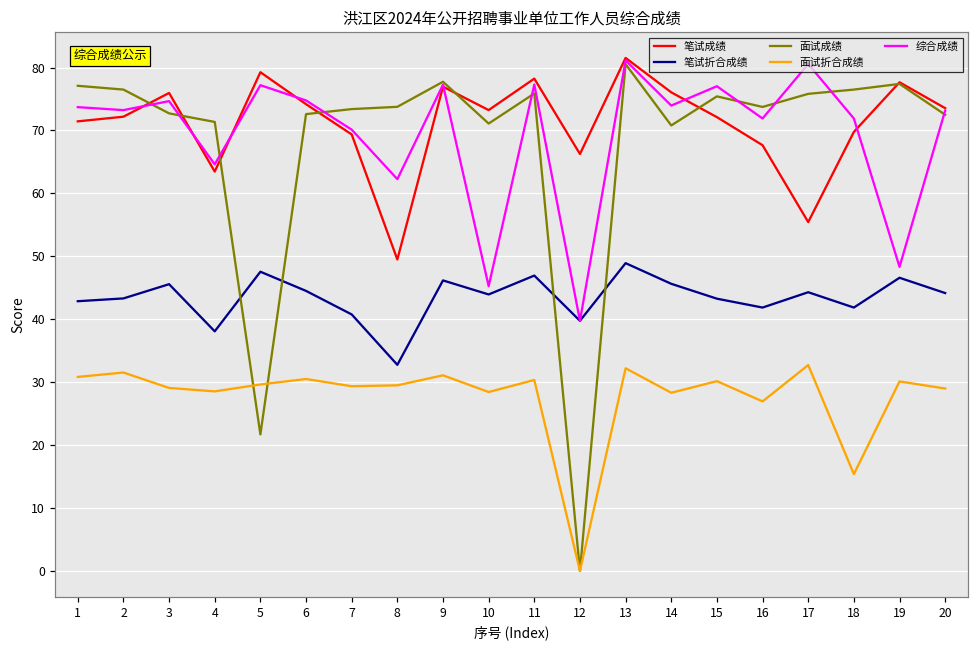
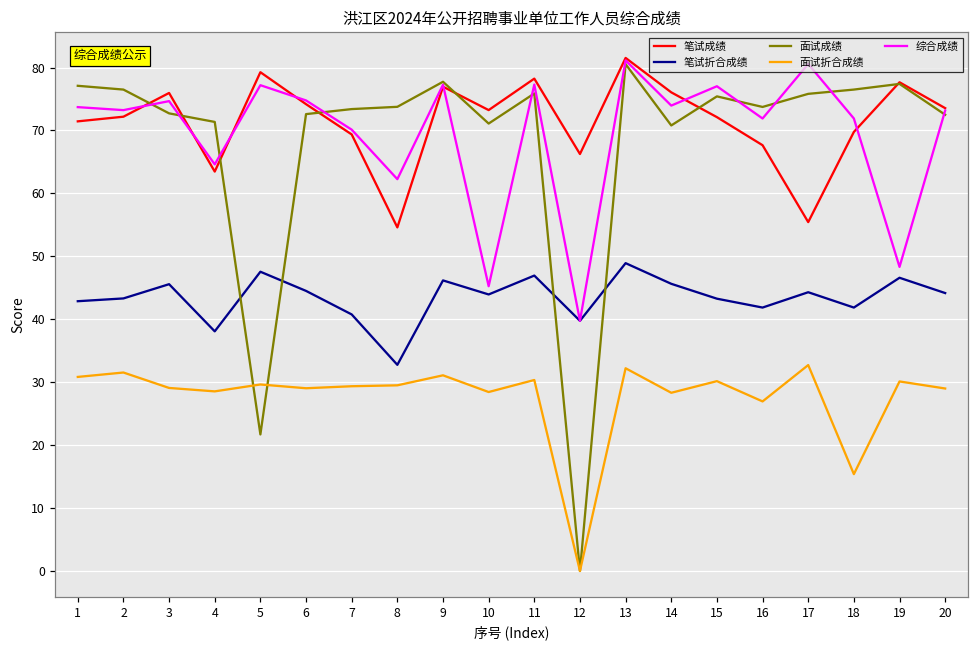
  {
    "笔试成绩": {
      "1": 71,
      "2": 72,
      "3": 76,
      "4": 63,
      "5": 79,
      "6": 74,
      "7": 69,
-     "8": 50,
+     "8": 55,
      "10": 73,
      "11": 78,
      "12": 66,
      "14": 76,
      "15": 72,
      "16": 68,
      "17": 55,
      "18": 70
    },
    "笔试折合成绩": {
      "1": 43,
      "2": 43,
      "3": 46,
      "4": 38,
      "5": 48,
      "6": 45,
      "7": 41,
      "8": 33,
      "9": 46,
      "10": 44,
      "11": 47,
      "13": 49,
      "14": 46,
      "15": 43,
      "16": 42,
      "17": 44,
      "18": 42,
      "19": 47,
      "20": 44
    },
    "面试成绩": {
      "1": 77,
      "2": 77,
      "3": 73,
      "4": 71,
      "5": 22,
      "6": 73,
      "7": 73,
      "8": 74,
      "9": 78,
      "10": 71,
      "11": 76,
      "13": 81,
      "14": 71,
      "15": 75,
      "16": 74,
      "17": 76,
      "18": 77,
      "20": 73
    },
    "面试折合成绩": {
      "1": 31,
      "2": 32,
      "3": 29,
      "4": 29,
      "5": 30,
-     "6": 31,
+     "6": 29,
      "7": 29,
      "8": 30,
      "9": 31,
      "10": 28,
      "11": 30,
      "13": 32,
      "14": 28,
      "15": 30,
      "16": 27,
      "17": 33,
      "18": 15,
      "19": 30,
      "20": 29
    },
    "综合成绩": {
      "1": 74,
      "2": 73,
      "3": 75,
      "4": 65,
      "5": 77,
      "6": 75,
      "7": 70,
      "8": 62,
      "10": 45,
      "11": 77,
      "14": 74,
      "15": 77,
      "16": 72,
      "18": 72,
      "19": 48
    }
  }
